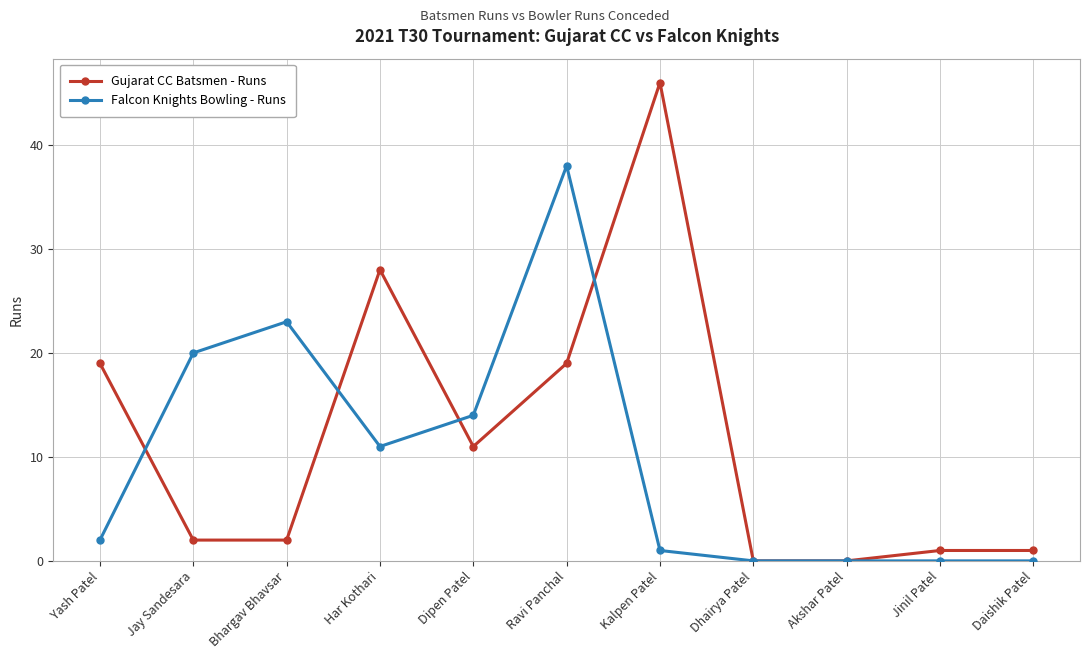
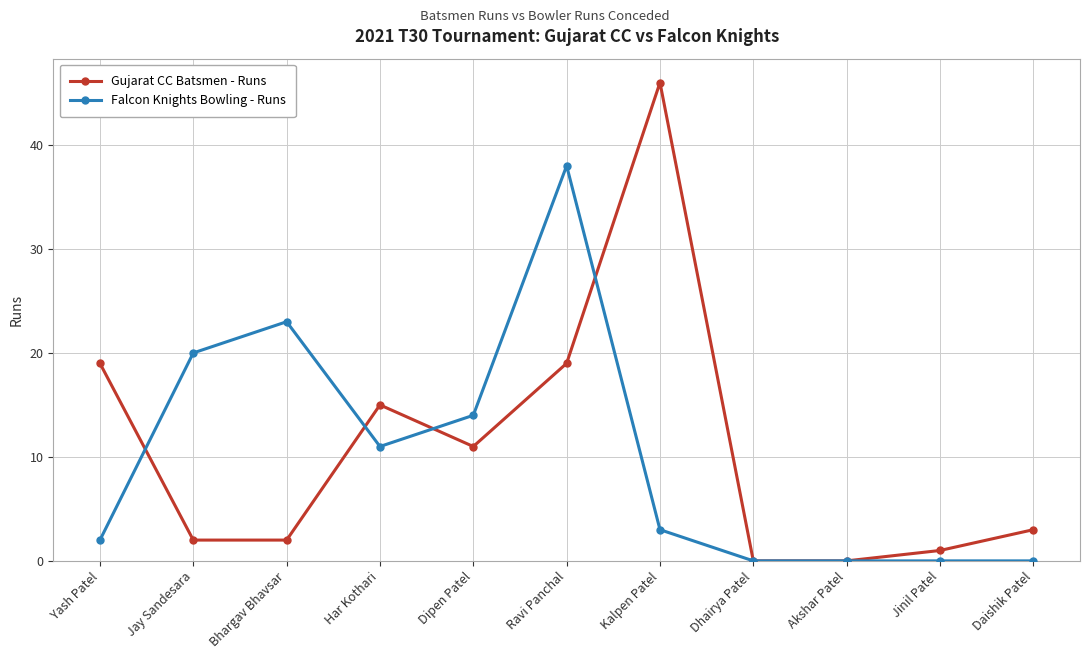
  {
    "Gujarat CC Batsmen - Runs": {
      "Yash Patel": 19,
      "Jay Sandesara": 2,
      "Bhargav Bhavsar": 2,
-     "Har Kothari": 28,
+     "Har Kothari": 15,
      "Dipen Patel": 11,
      "Ravi Panchal": 19,
      "Kalpen Patel": 46,
      "Jinil Patel": 1,
-     "Daishik Patel": 1
+     "Daishik Patel": 3
    },
    "Falcon Knights Bowling - Runs": {
      "Yash Patel": 2,
      "Jay Sandesara": 20,
      "Bhargav Bhavsar": 23,
      "Har Kothari": 11,
      "Dipen Patel": 14,
      "Ravi Panchal": 38,
-     "Kalpen Patel": 1,
+     "Kalpen Patel": 3,
      "Jinil Patel": 0,
      "Daishik Patel": 0
    }
  }
